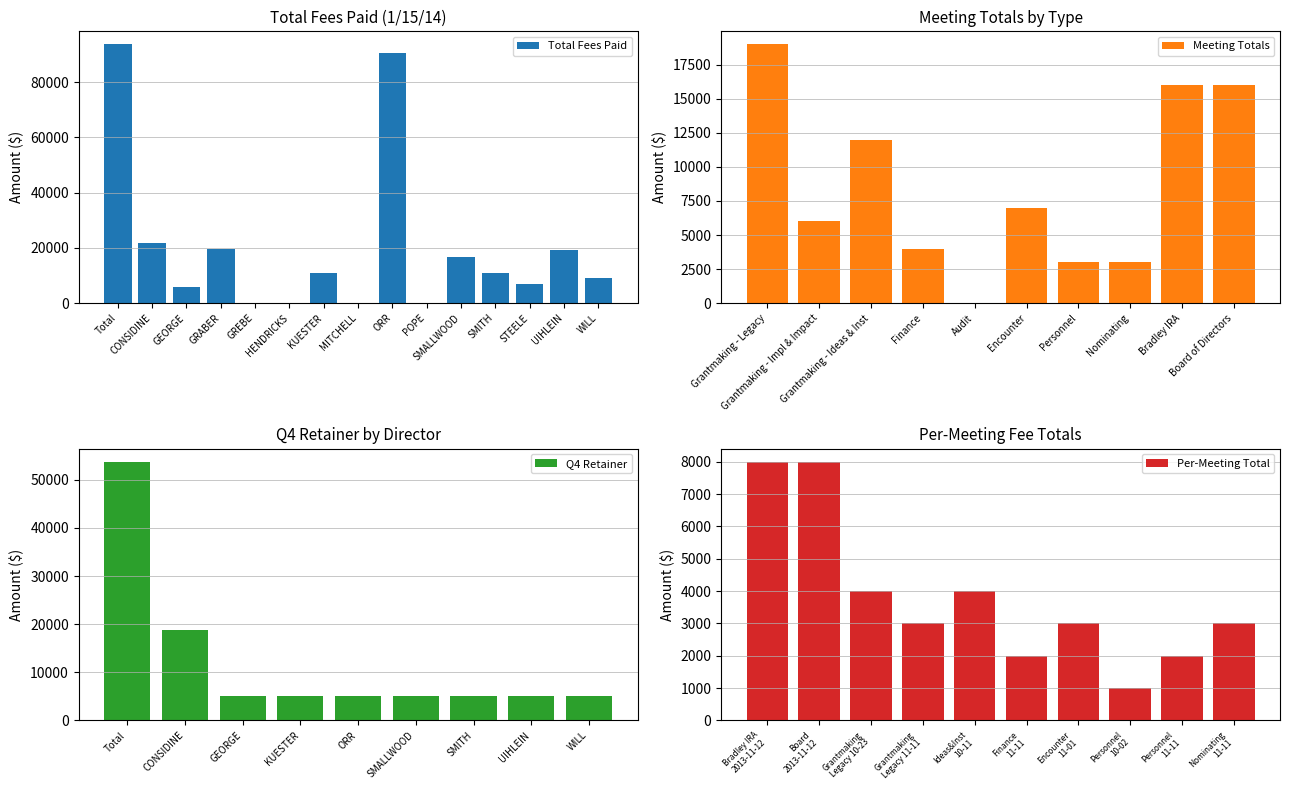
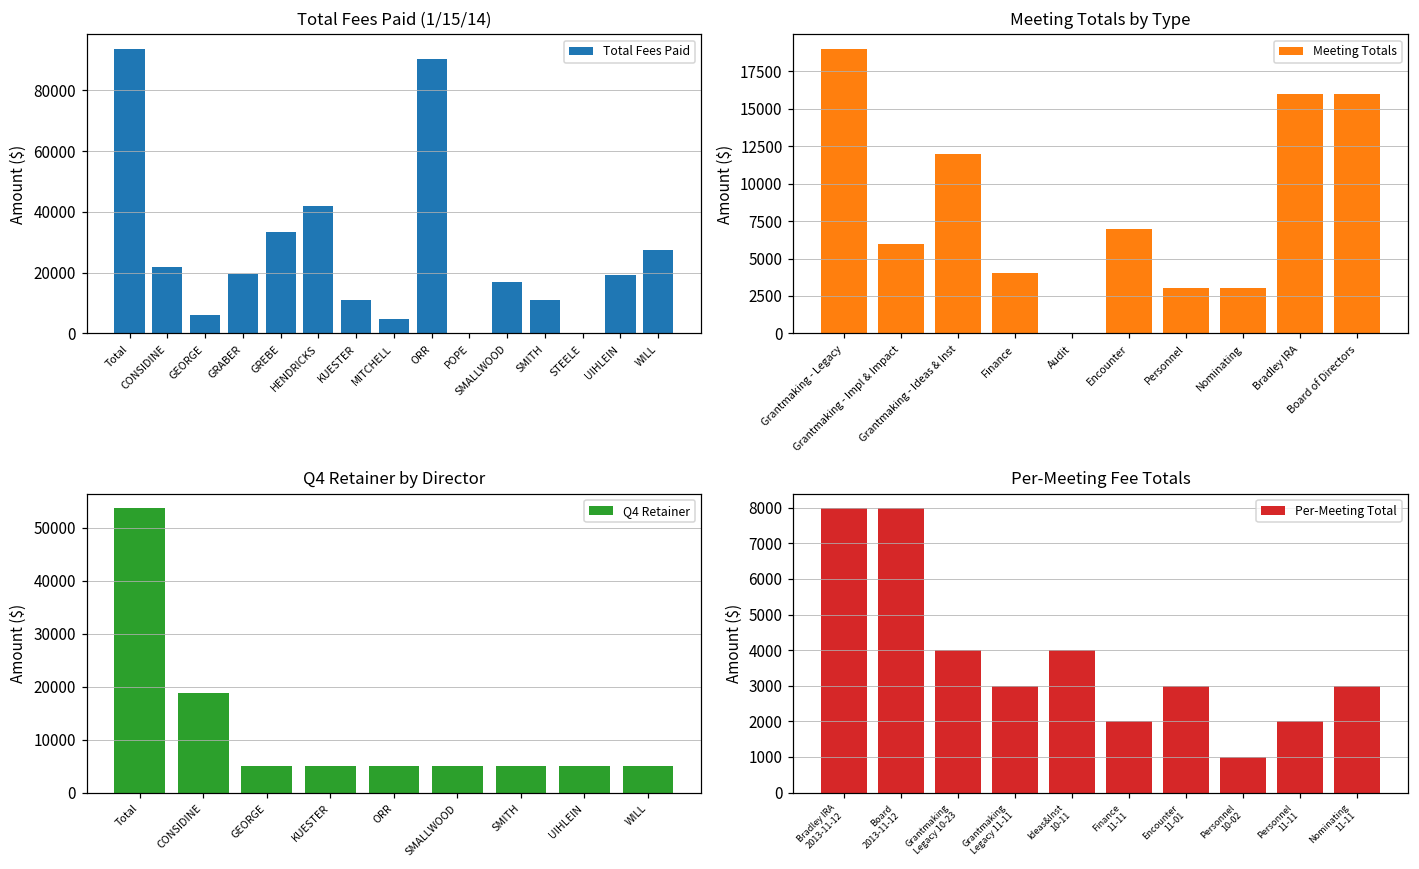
  {
    "Total Fees Paid (1/15/14)": {
      "Total": 94000,
      "CONSIDINE": 22000,
      "GEORGE": 6000,
      "GRABER": 20000,
-     "GREBE": 0,
-     "HENDRICKS": 0,
+     "GREBE": 33000,
+     "HENDRICKS": 42000,
      "KUESTER": 11000,
-     "MITCHELL": 0,
+     "MITCHELL": 5000,
      "ORR": 91000,
      "POPE": 0,
      "SMALLWOOD": 17000,
      "SMITH": 11000,
-     "STEELE": 7000,
+     "STEELE": 0,
      "UIHLEIN": 19000,
-     "WILL": 9000
+     "WILL": 28000
    },
    "Meeting Totals by Type": {
      "Grantmaking - Legacy": 19000,
      "Grantmaking - Impl & Impact": 6000,
      "Grantmaking - Ideas & Inst": 12000,
      "Finance": 4000,
      "Audit": 0,
      "Encounter": 7000,
      "Personnel": 3000,
      "Nominating": 3000,
      "Bradley IRA": 16000,
      "Board of Directors": 16000
    },
    "Q4 Retainer by Director": {
      "Total": 54000,
      "CONSIDINE": 19000,
      "GEORGE": 5000,
      "KUESTER": 5000,
      "ORR": 5000,
      "SMALLWOOD": 5000,
      "SMITH": 5000,
      "UIHLEIN": 5000,
      "WILL": 5000
    },
    "Per-Meeting Fee Totals": {
      "Bradley IRA 2013-11-12": 8000,
      "Board 2013-11-12": 8000,
      "Grantmaking Legacy 10-23": 4000,
      "Grantmaking Legacy 11-11": 3000,
      "Ideas&Inst 10-11": 4000,
      "Finance 11-11": 2000,
      "Encounter 11-01": 3000,
      "Personnel 10-02": 1000,
      "Personnel 11-11": 2000,
      "Nominating 11-11": 3000
    }
  }
